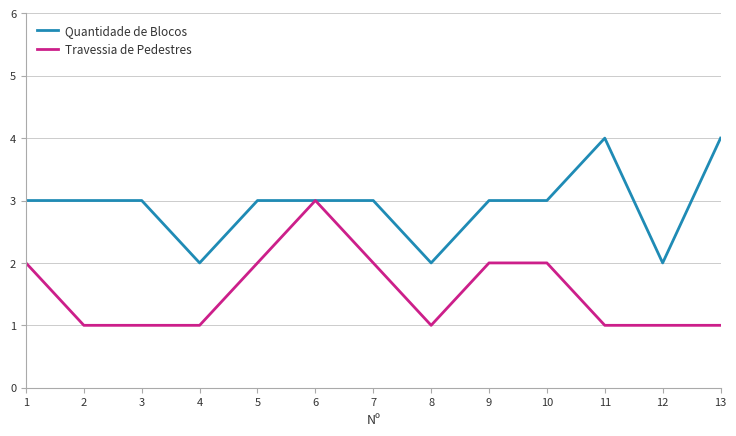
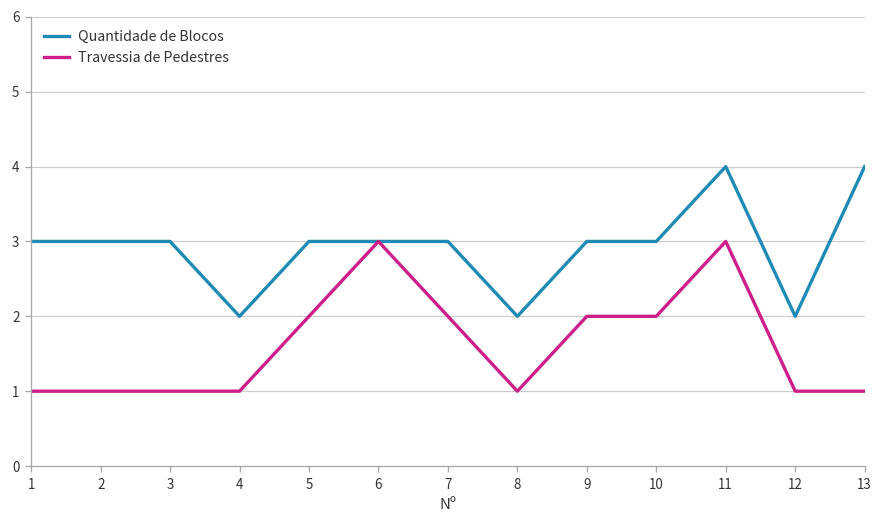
  {
    "Quantidade de Blocos": {
      "1": 3,
      "2": 3,
      "3": 3,
      "4": 2,
      "5": 3,
      "7": 3,
      "8": 2,
      "9": 3,
      "10": 3,
      "11": 4,
      "12": 2,
      "13": 4
    },
    "Travessia de Pedestres": {
-     "1": 2,
+     "1": 1,
      "2": 1,
      "3": 1,
      "4": 1,
      "5": 2,
      "7": 2,
      "8": 1,
      "9": 2,
      "10": 2,
-     "11": 1,
+     "11": 3,
      "12": 1,
      "13": 1
    }
  }
